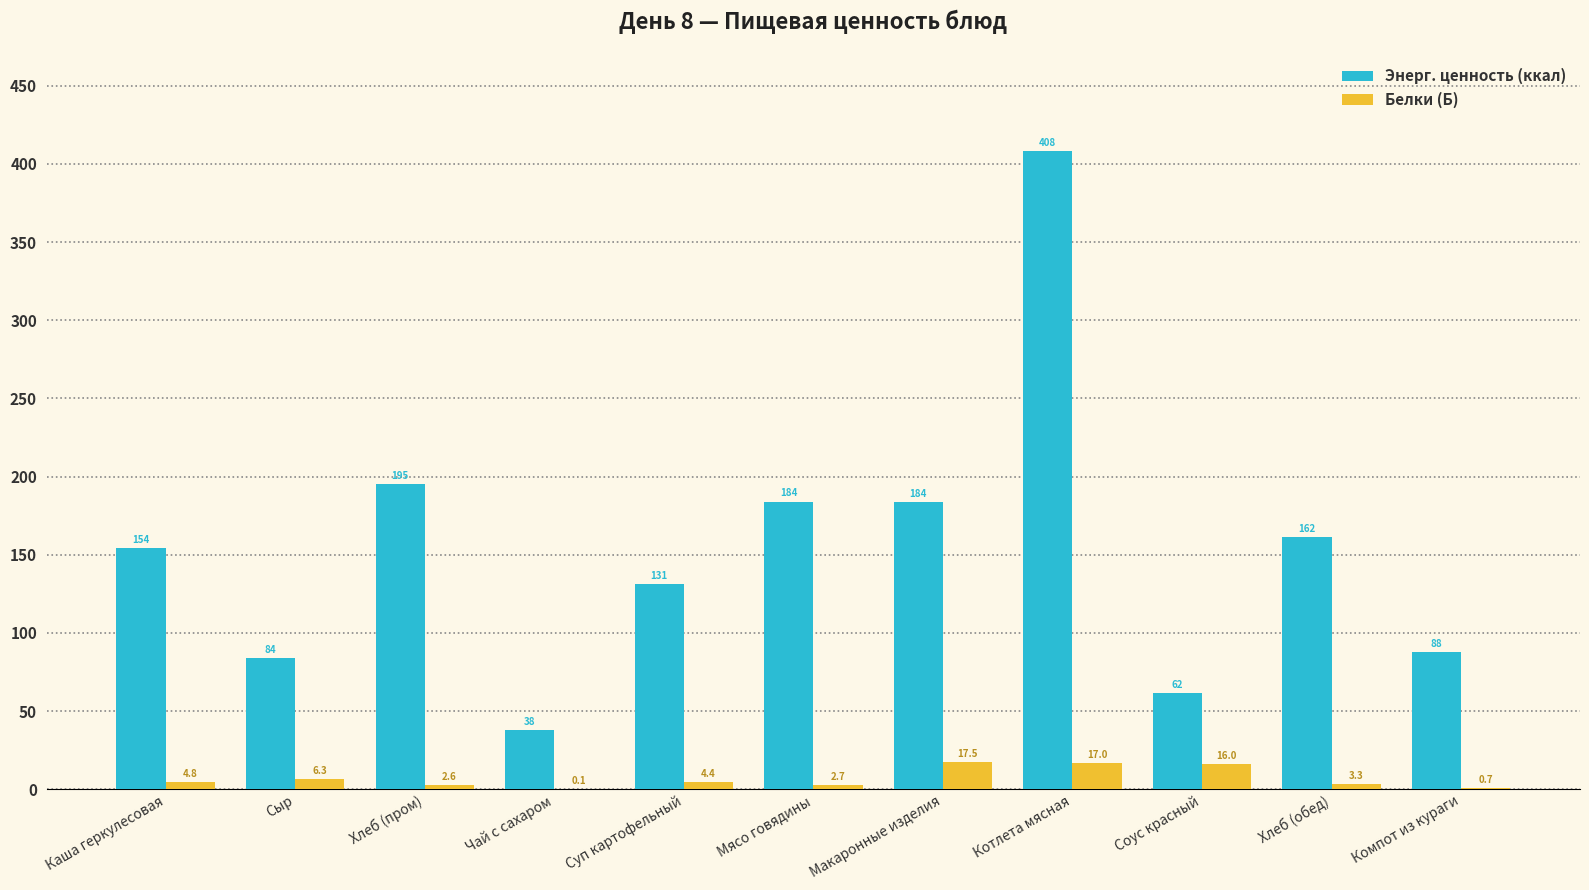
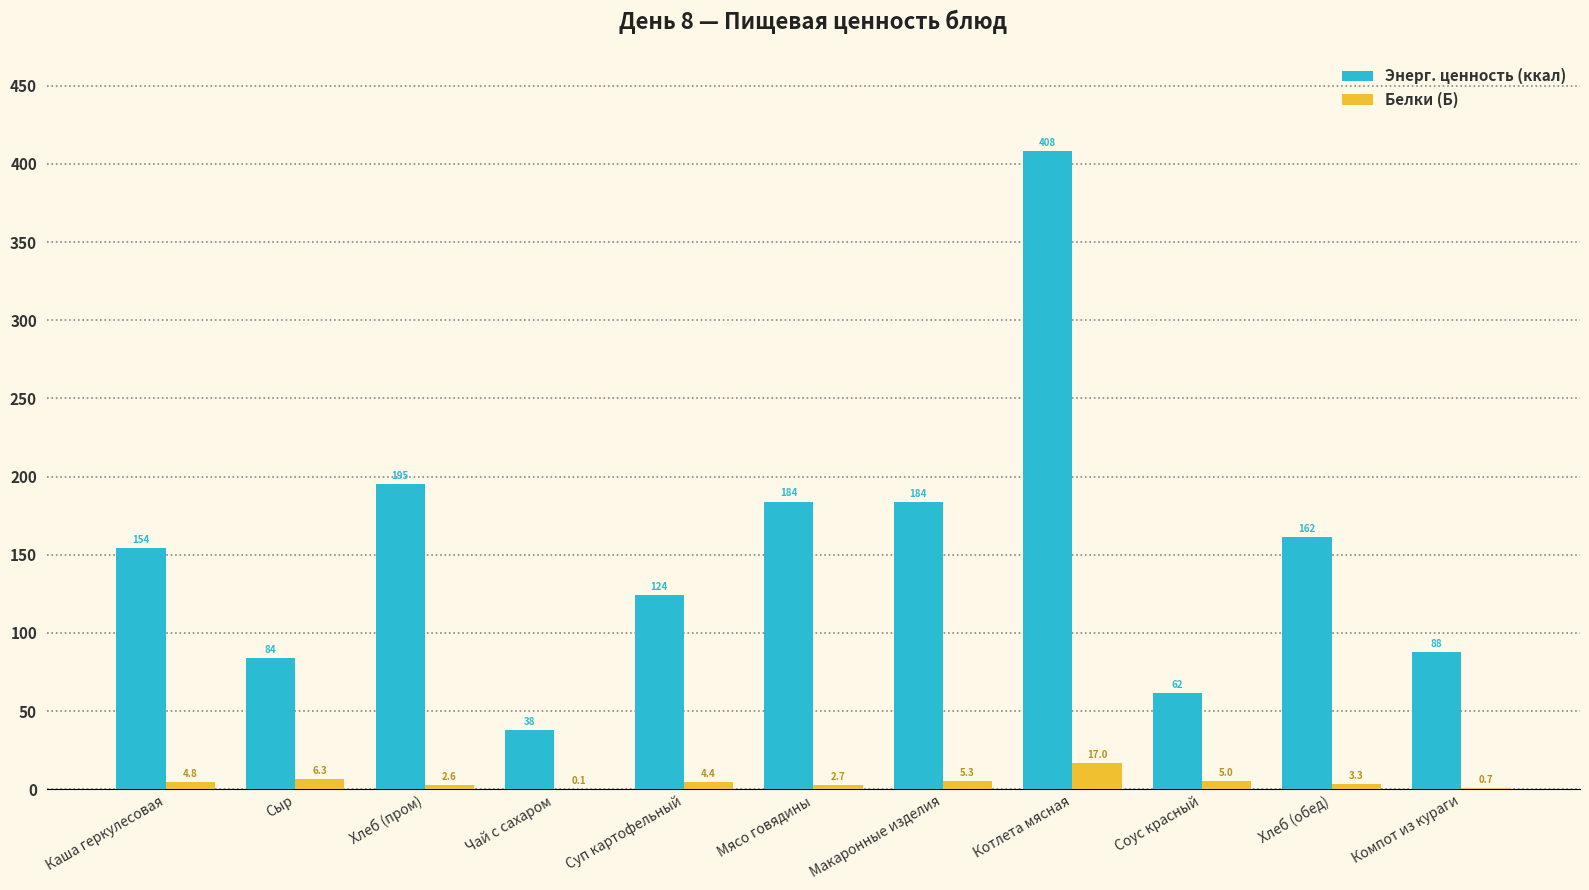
  {
    "Энерг. ценность (ккал)": {
      "Каша геркулесовая": 154,
      "Сыр": 84,
      "Хлеб (пром)": 195,
      "Чай с сахаром": 38,
-     "Суп картофельный": 131,
+     "Суп картофельный": 124,
      "Мясо говядины": 184,
      "Макаронные изделия": 184,
      "Котлета мясная": 408,
      "Соус красный": 62,
      "Хлеб (обед)": 162,
      "Компот из кураги": 88
    },
    "Белки (Б)": {
      "Каша геркулесовая": 4.8,
      "Сыр": 6.3,
      "Хлеб (пром)": 2.6,
      "Чай с сахаром": 0.1,
      "Суп картофельный": 4.4,
      "Мясо говядины": 2.7,
-     "Макаронные изделия": 17.5,
+     "Макаронные изделия": 5.3,
      "Котлета мясная": 17.0,
-     "Соус красный": 16.0,
+     "Соус красный": 5.0,
      "Хлеб (обед)": 3.3,
      "Компот из кураги": 0.7
    }
  }
